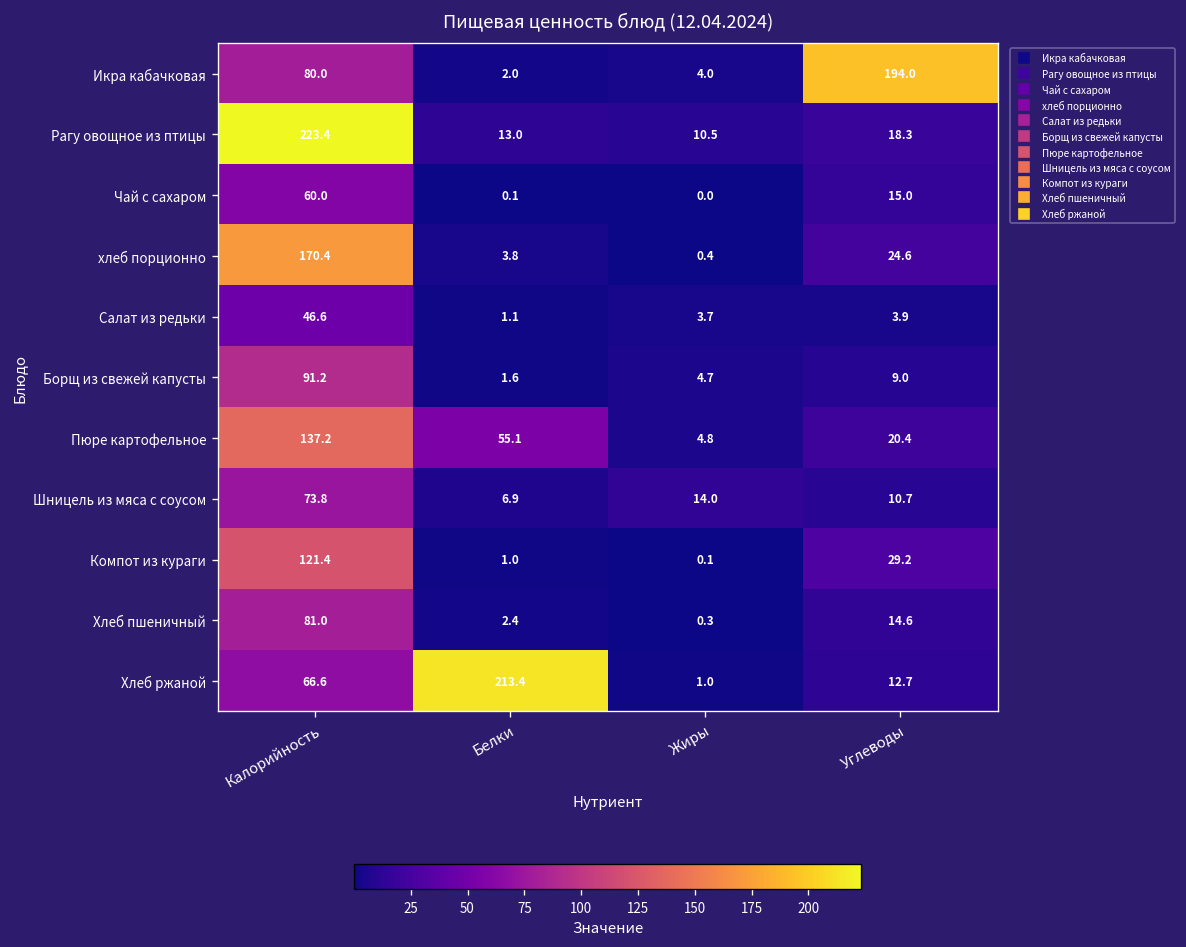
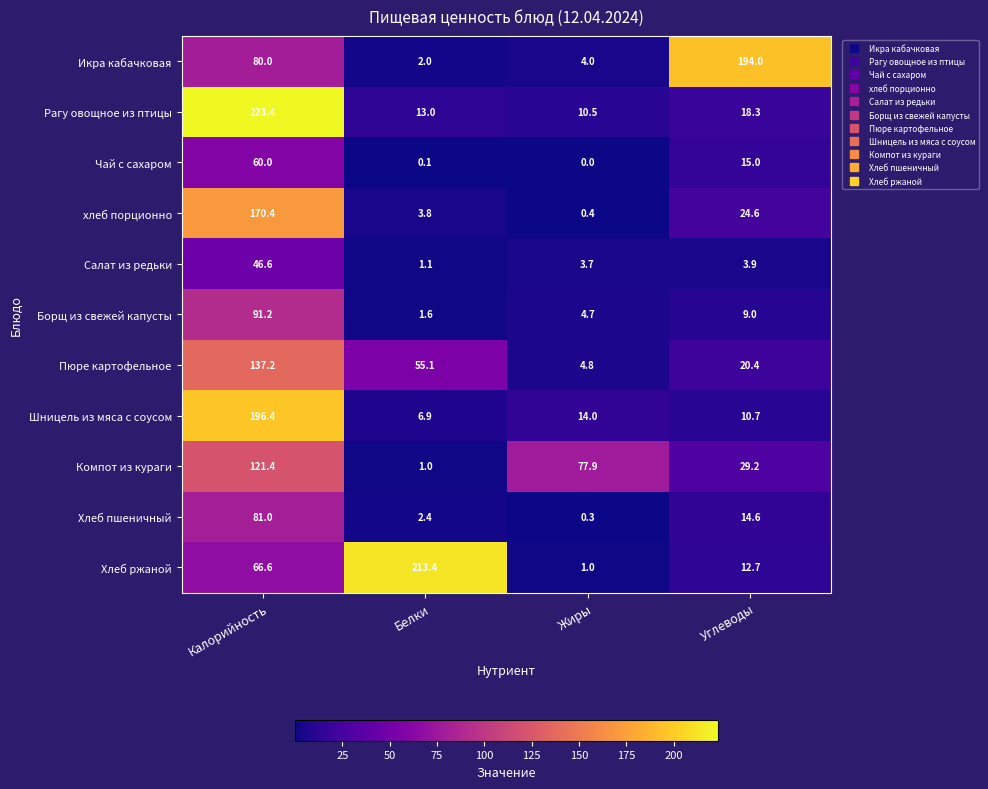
  {
    "Икра кабачковая": {
      "Калорийность": 80.0,
      "Белки": 2.0,
      "Жиры": 4.0,
      "Углеводы": 194.0
    },
    "Рагу овощное из птицы": {
      "Калорийность": 223.4,
      "Белки": 13.0,
      "Жиры": 10.5,
      "Углеводы": 18.3
    },
    "Чай с сахаром": {
      "Калорийность": 60.0,
      "Белки": 0.1,
      "Жиры": 0.0,
      "Углеводы": 15.0
    },
    "хлеб порционно": {
      "Калорийность": 170.4,
      "Белки": 3.8,
      "Жиры": 0.4,
      "Углеводы": 24.6
    },
    "Салат из редьки": {
      "Калорийность": 46.6,
      "Белки": 1.1,
      "Жиры": 3.7,
      "Углеводы": 3.9
    },
    "Борщ из свежей капусты": {
      "Калорийность": 91.2,
      "Белки": 1.6,
      "Жиры": 4.7,
      "Углеводы": 9.0
    },
    "Пюре картофельное": {
      "Калорийность": 137.2,
      "Белки": 55.1,
      "Жиры": 4.8,
      "Углеводы": 20.4
    },
    "Шницель из мяса с соусом": {
-     "Калорийность": 73.8,
+     "Калорийность": 196.4,
      "Белки": 6.9,
      "Жиры": 14.0,
      "Углеводы": 10.7
    },
    "Компот из кураги": {
      "Калорийность": 121.4,
      "Белки": 1.0,
-     "Жиры": 0.1,
+     "Жиры": 77.9,
      "Углеводы": 29.2
    },
    "Хлеб пшеничный": {
      "Калорийность": 81.0,
      "Белки": 2.4,
      "Жиры": 0.3,
      "Углеводы": 14.6
    },
    "Хлеб ржаной": {
      "Калорийность": 66.6,
      "Белки": 213.4,
      "Жиры": 1.0,
      "Углеводы": 12.7
    }
  }
